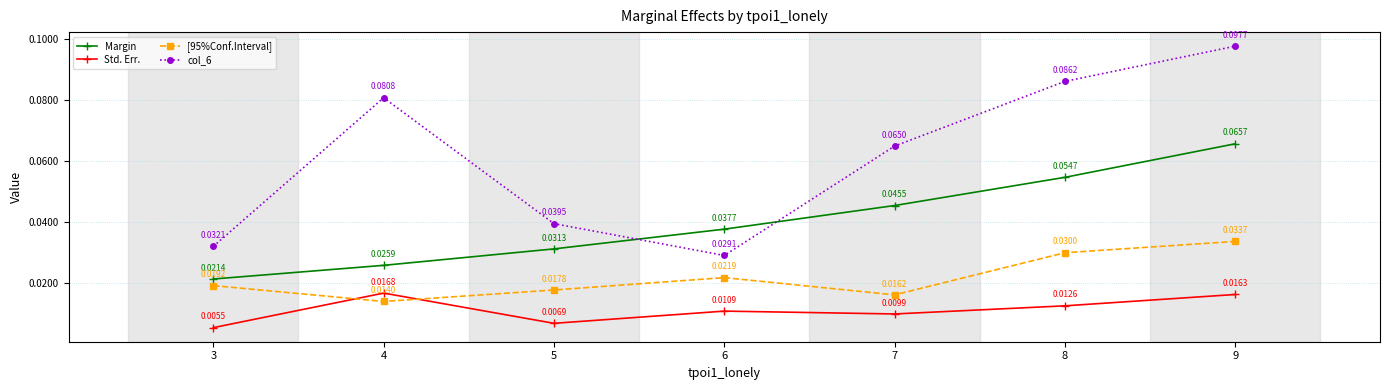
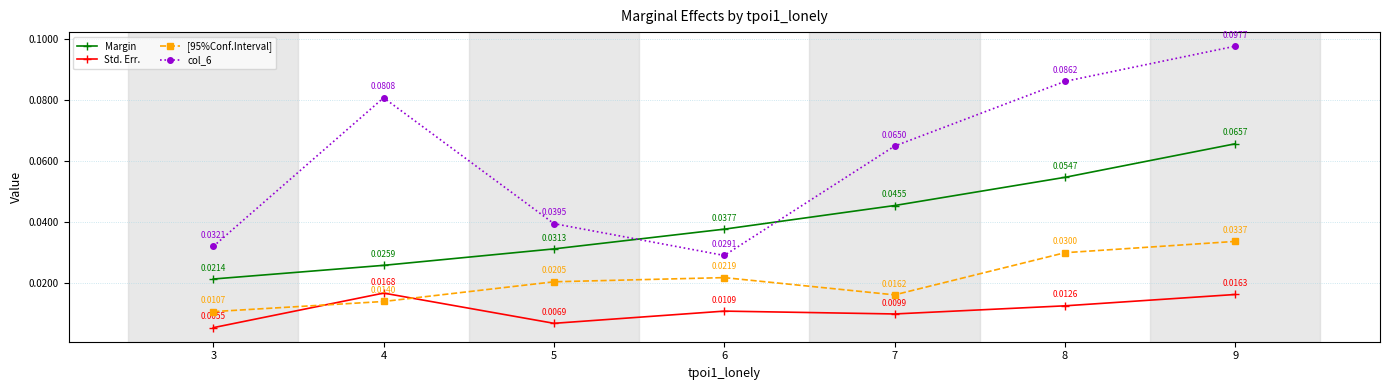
  {
    "Margin": {
      "3": 0.0214,
      "4": 0.0259,
      "5": 0.0313,
      "6": 0.0377,
      "7": 0.0455,
      "8": 0.0547,
      "9": 0.0657
    },
    "Std. Err.": {
      "4": 0.0168,
      "5": 0.0069,
      "6": 0.0109,
      "7": 0.0099,
      "8": 0.0126,
      "9": 0.0163
    },
    "[95%Conf.Interval]": {
-     "3": 0.0192,
-     "5": 0.0178,
+     "3": 0.0107,
+     "5": 0.0205,
      "6": 0.0219,
      "7": 0.0162,
      "8": 0.0300,
      "9": 0.0337
    },
    "col_6": {
      "3": 0.0321,
      "4": 0.0808,
      "5": 0.0395,
      "6": 0.0291,
      "7": 0.0650,
      "8": 0.0862,
      "9": 0.0977
    }
  }
